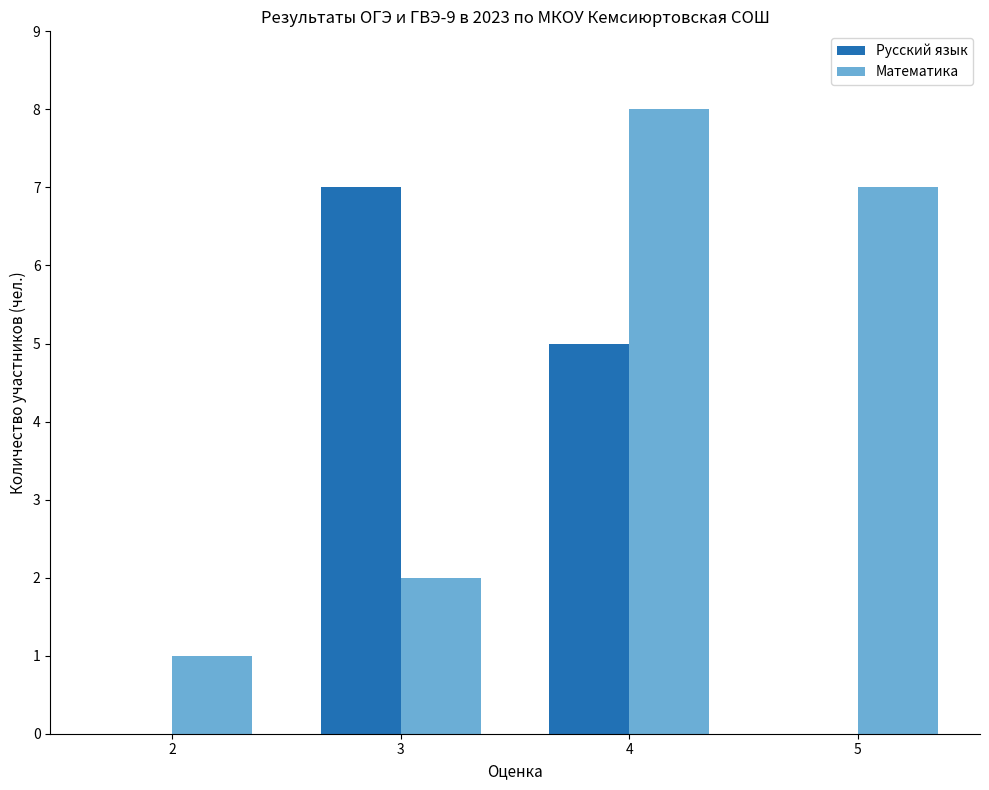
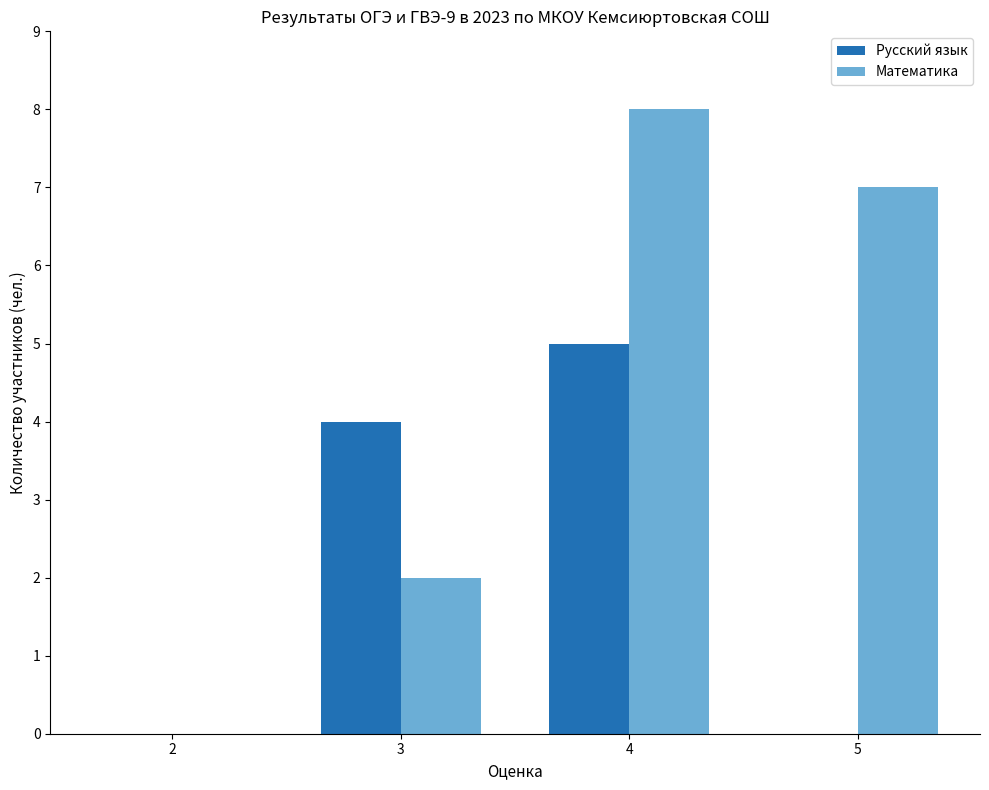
  {
    "Русский язык": {
      "2": 0,
-     "3": 7,
+     "3": 4,
      "4": 5,
      "5": 0
    },
    "Математика": {
-     "2": 1,
+     "2": 0,
      "3": 2,
      "4": 8,
      "5": 7
    }
  }
